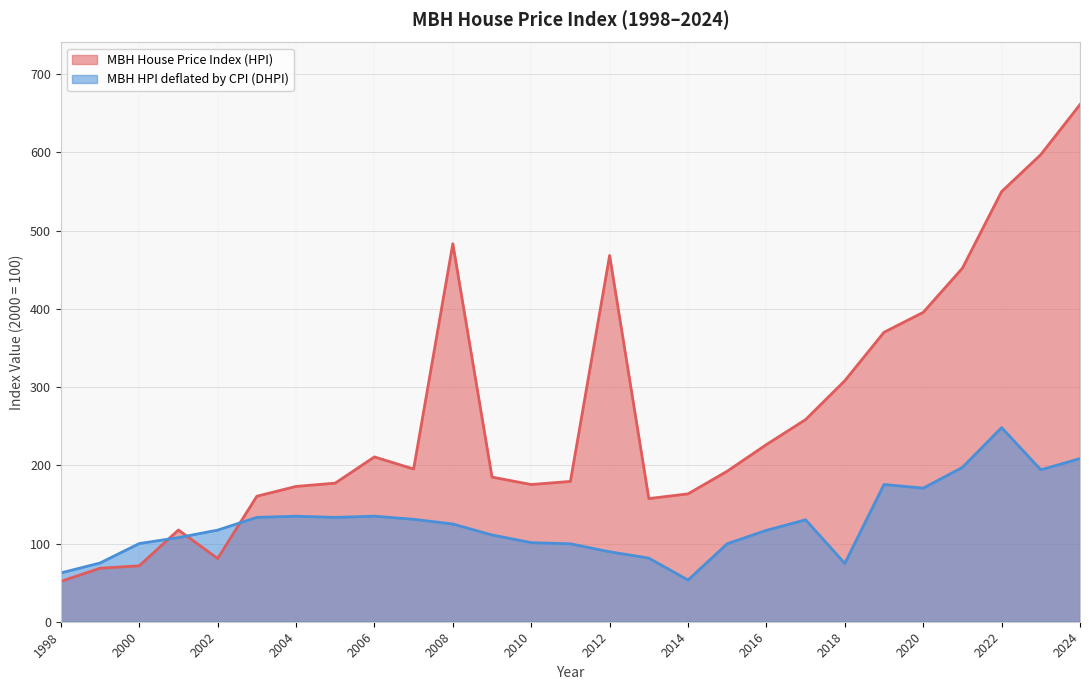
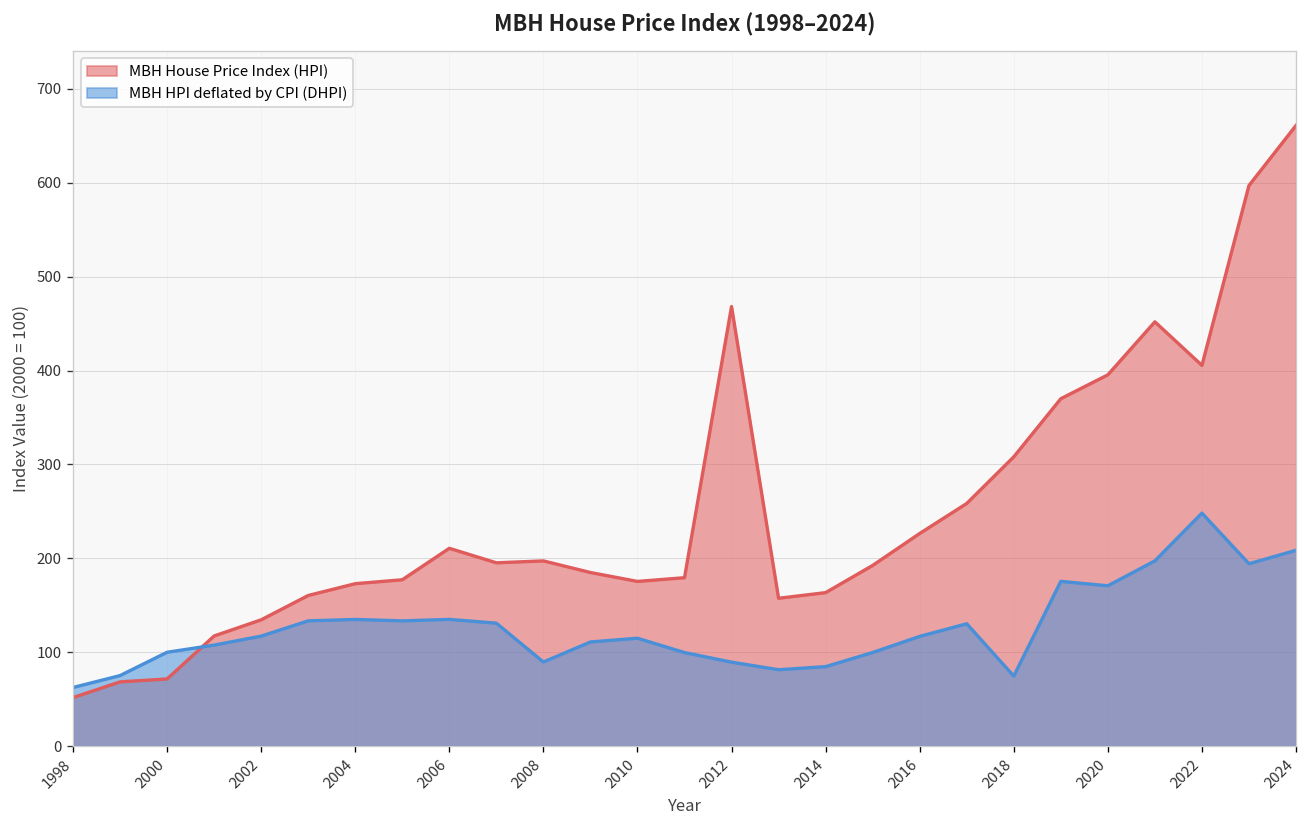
  {
    "MBH House Price Index (HPI)": {
      "1998": 50,
      "2000": 70,
-     "2002": 80,
+     "2002": 130,
      "2004": 170,
      "2006": 210,
-     "2008": 480,
+     "2008": 200,
      "2010": 180,
      "2012": 470,
      "2014": 160,
      "2016": 230,
      "2018": 310,
      "2020": 400,
-     "2022": 550,
+     "2022": 410,
      "2024": 660
    },
    "MBH HPI deflated by CPI (DHPI)": {
      "1998": 60,
      "2000": 100,
      "2002": 120,
      "2004": 130,
      "2006": 130,
-     "2008": 120,
-     "2010": 100,
+     "2008": 90,
+     "2010": 110,
      "2012": 90,
-     "2014": 50,
+     "2014": 80,
      "2016": 120,
      "2018": 70,
      "2020": 170,
      "2022": 250,
      "2024": 210
    }
  }
